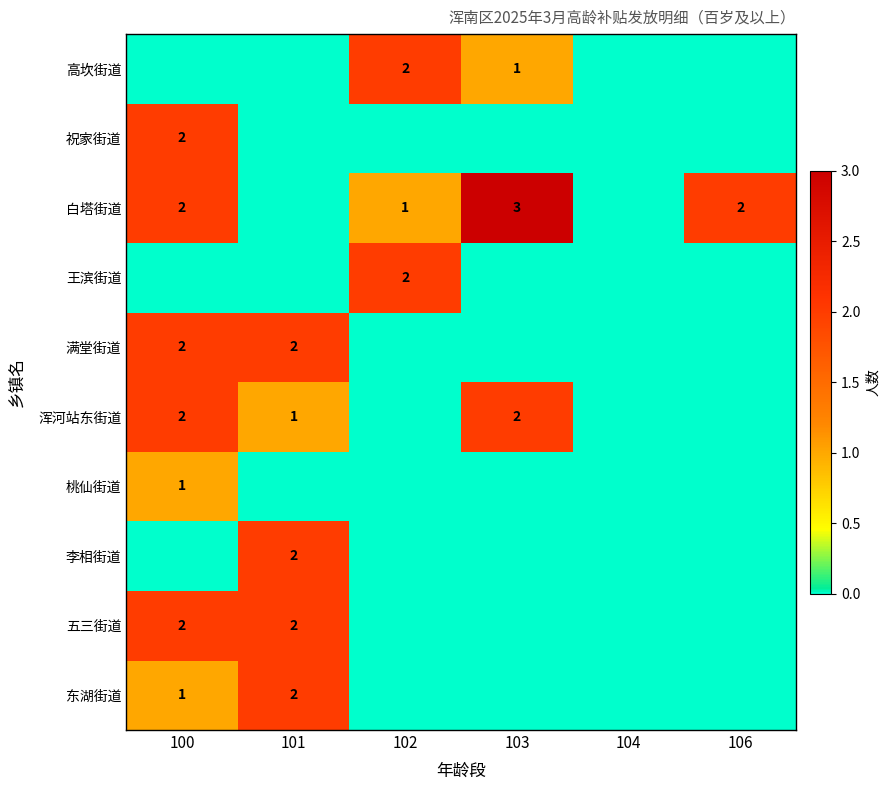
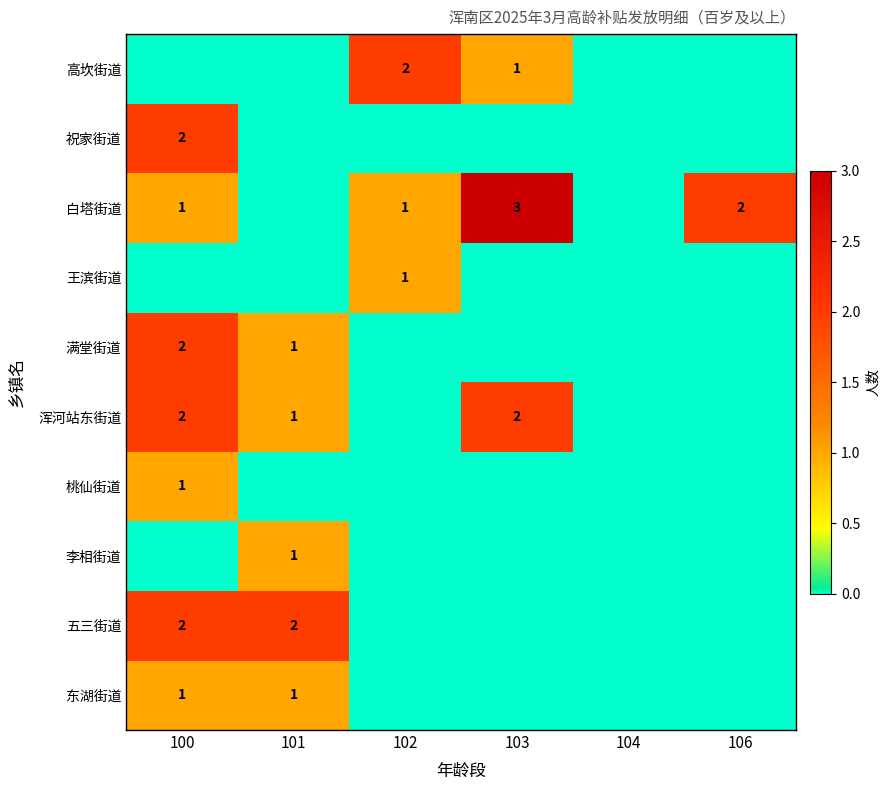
  {
    "高坎街道": {
      "102": 2,
      "103": 1
    },
    "祝家街道": {
      "100": 2
    },
    "白塔街道": {
-     "100": 2,
+     "100": 1,
      "102": 1,
      "103": 3,
      "106": 2
    },
    "王滨街道": {
-     "102": 2
+     "102": 1
    },
    "满堂街道": {
      "100": 2,
-     "101": 2
+     "101": 1
    },
    "浑河站东街道": {
      "100": 2,
      "101": 1,
      "103": 2
    },
    "桃仙街道": {
      "100": 1
    },
    "李相街道": {
-     "101": 2
+     "101": 1
    },
    "五三街道": {
      "100": 2,
      "101": 2
    },
    "东湖街道": {
      "100": 1,
-     "101": 2
+     "101": 1
    }
  }
